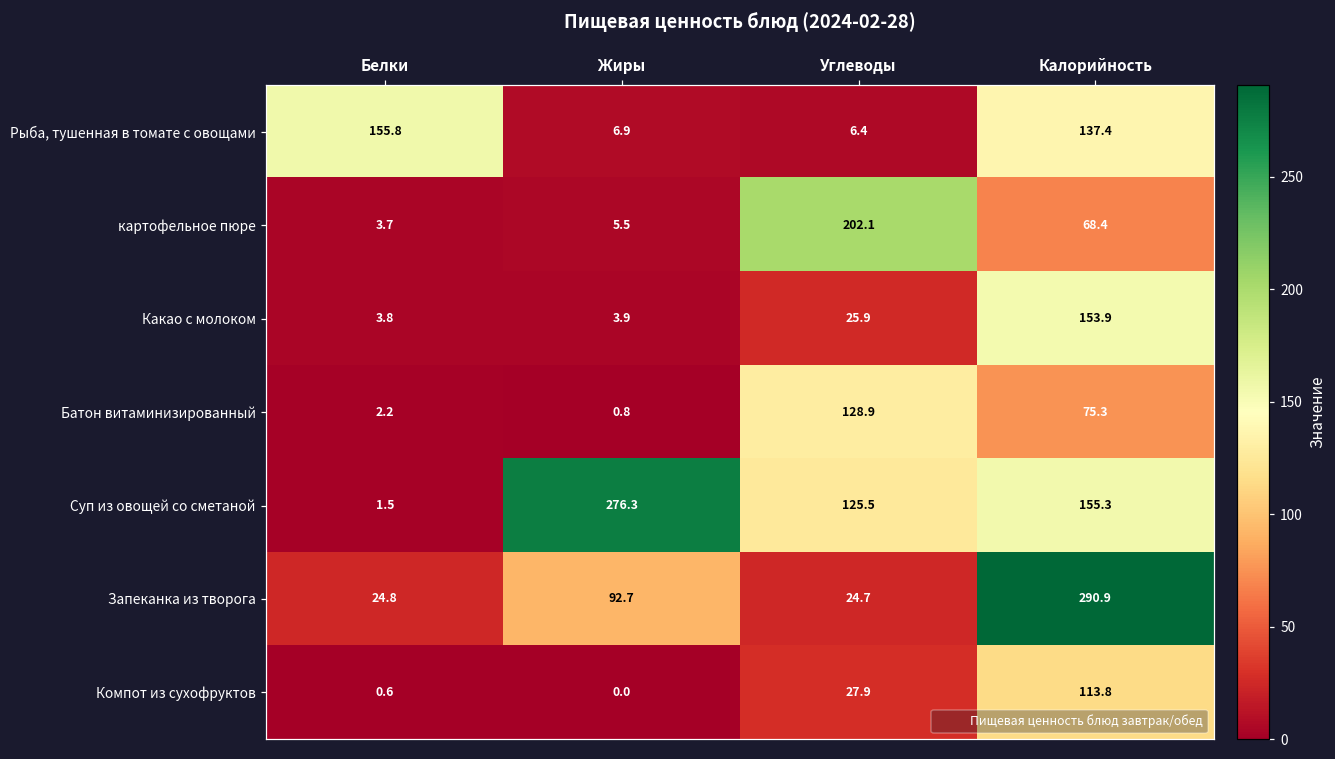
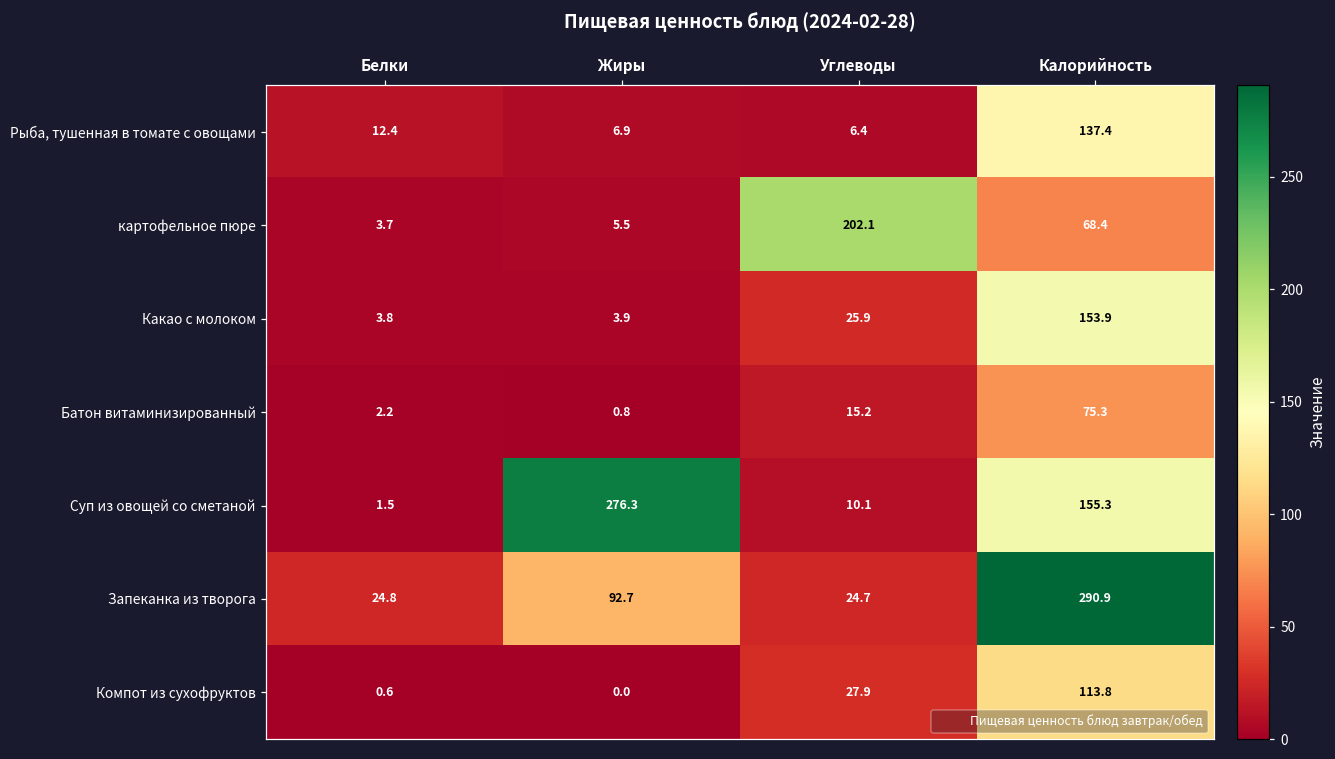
  {
    "Рыба, тушенная в томате с овощами": {
-     "Белки": 155.8,
+     "Белки": 12.4,
      "Жиры": 6.9,
      "Углеводы": 6.4,
      "Калорийность": 137.4
    },
    "картофельное пюре": {
      "Белки": 3.7,
      "Жиры": 5.5,
      "Углеводы": 202.1,
      "Калорийность": 68.4
    },
    "Какао с молоком": {
      "Белки": 3.8,
      "Жиры": 3.9,
      "Углеводы": 25.9,
      "Калорийность": 153.9
    },
    "Батон витаминизированный": {
      "Белки": 2.2,
      "Жиры": 0.8,
-     "Углеводы": 128.9,
+     "Углеводы": 15.2,
      "Калорийность": 75.3
    },
    "Суп из овощей со сметаной": {
      "Белки": 1.5,
      "Жиры": 276.3,
-     "Углеводы": 125.5,
+     "Углеводы": 10.1,
      "Калорийность": 155.3
    },
    "Запеканка из творога": {
      "Белки": 24.8,
      "Жиры": 92.7,
      "Углеводы": 24.7,
      "Калорийность": 290.9
    },
    "Компот из сухофруктов": {
      "Белки": 0.6,
      "Жиры": 0.0,
      "Углеводы": 27.9,
      "Калорийность": 113.8
    }
  }
